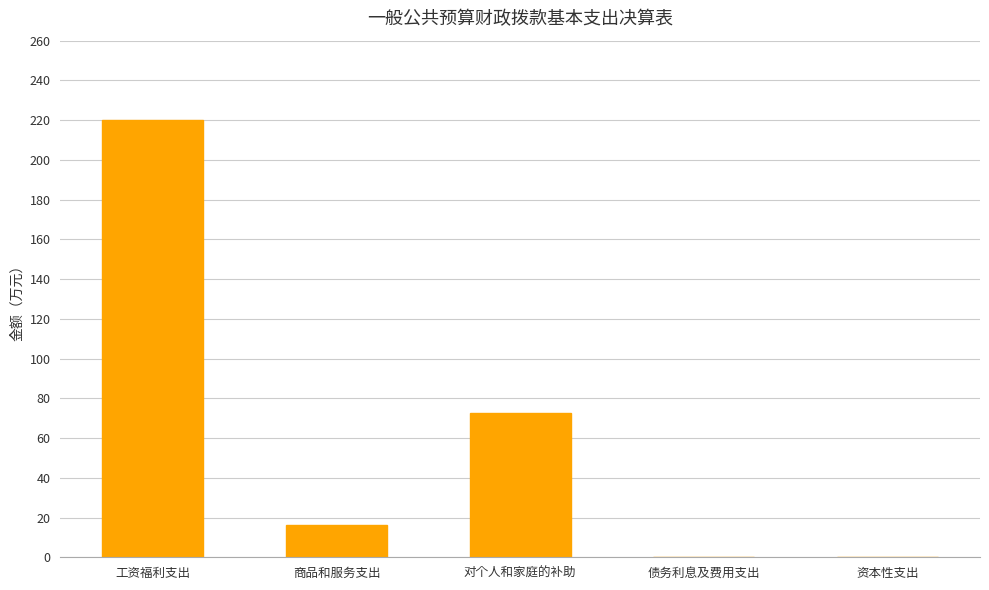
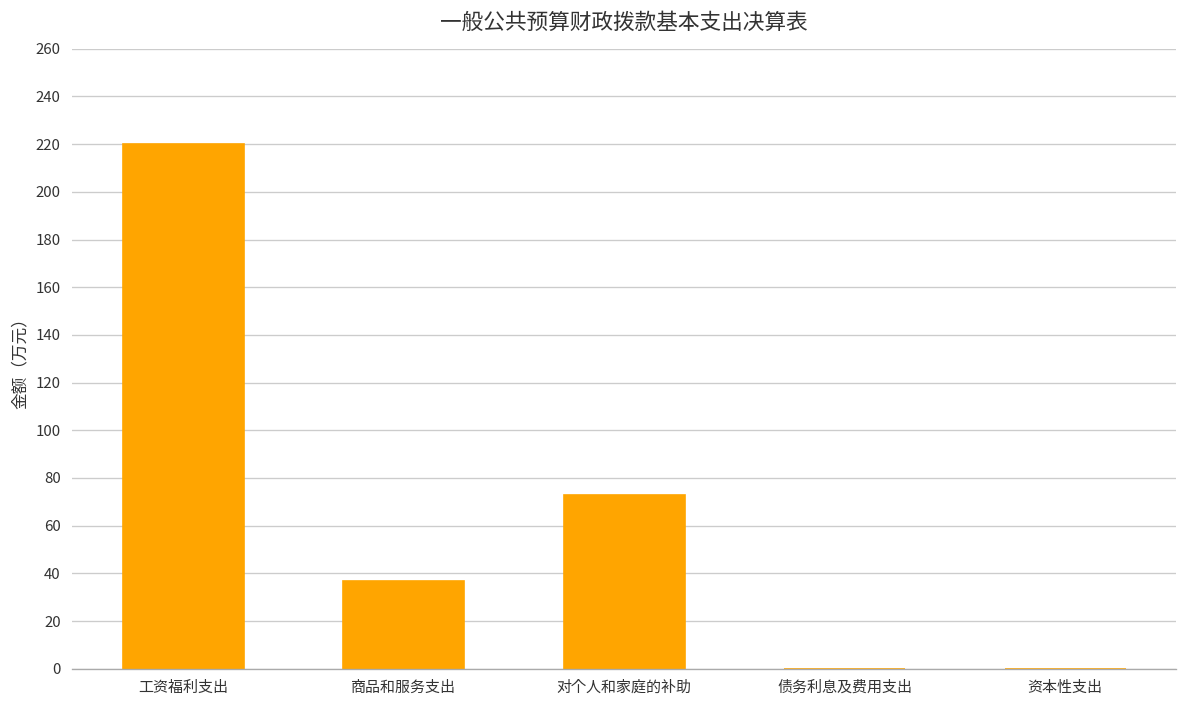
  {
    "工资福利支出": 220,
-   "商品和服务支出": 16,
+   "商品和服务支出": 37,
    "对个人和家庭的补助": 73,
    "债务利息及费用支出": 0,
    "资本性支出": 0
  }
